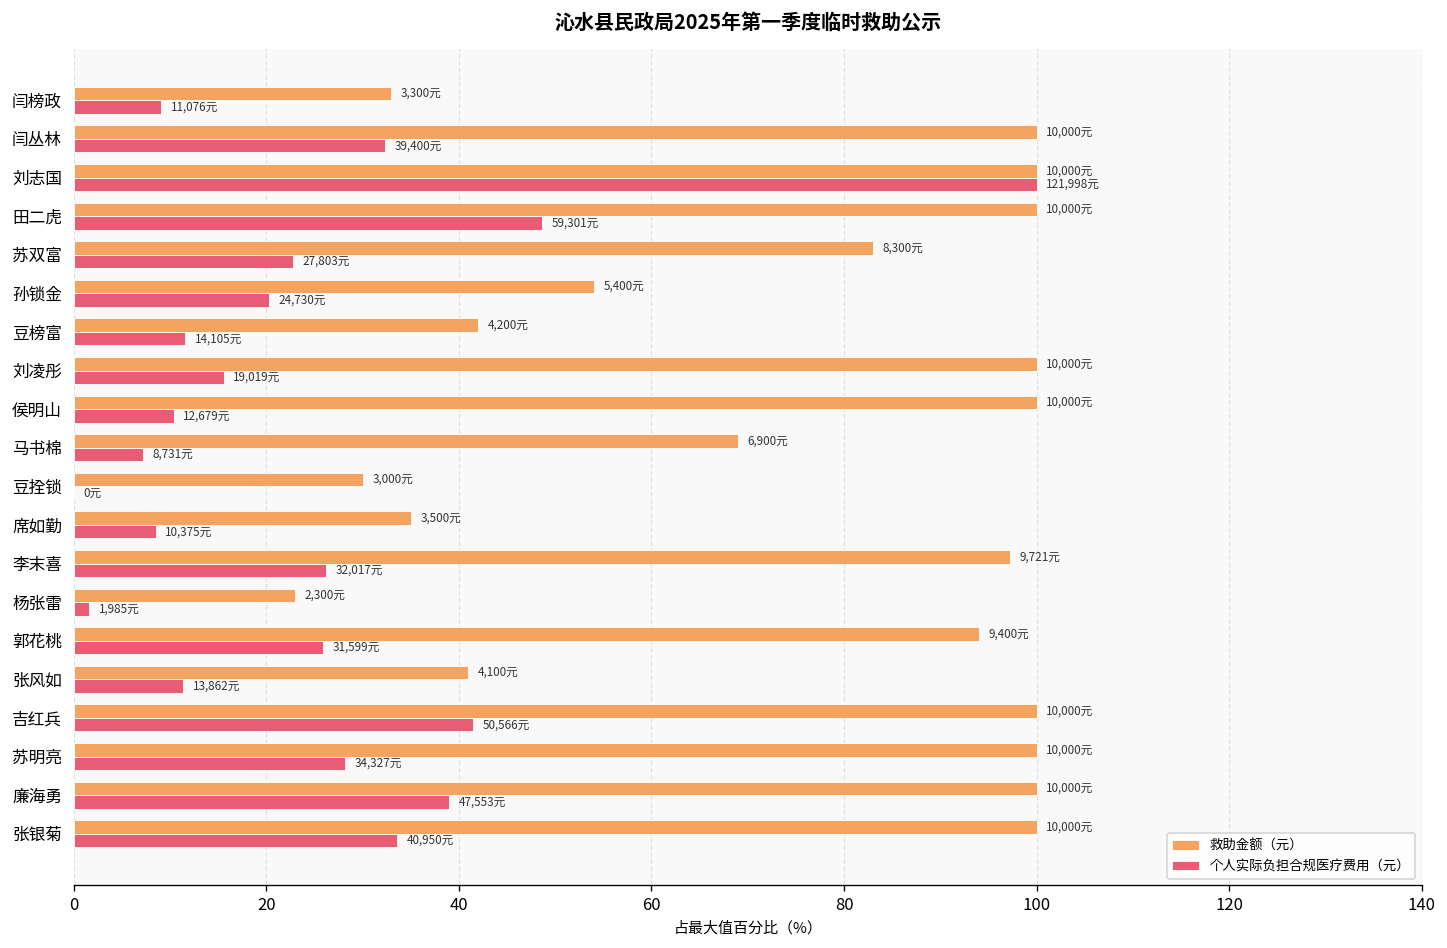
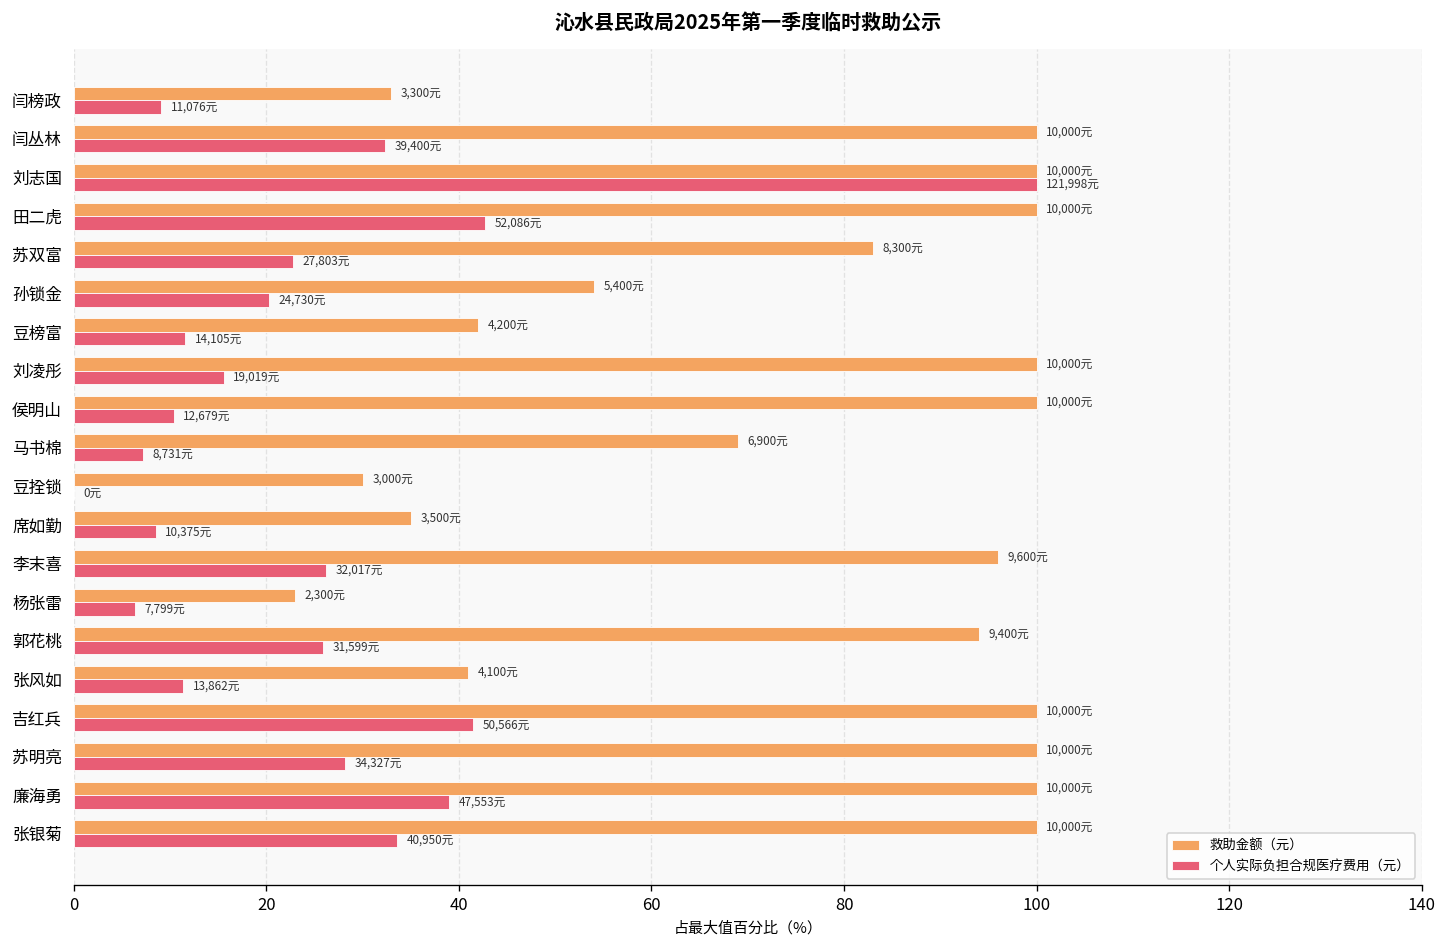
  {
    "救助金额（元）": {
-     "李末喜": "9,721元"
+     "李末喜": "9,600元"
    },
    "个人实际负担合规医疗费用（元）": {
-     "田二虎": "59,301元",
+     "田二虎": "52,086元",
      "豆拴锁": "0元",
-     "杨张雷": "1,985元"
+     "杨张雷": "7,799元"
    }
  }
